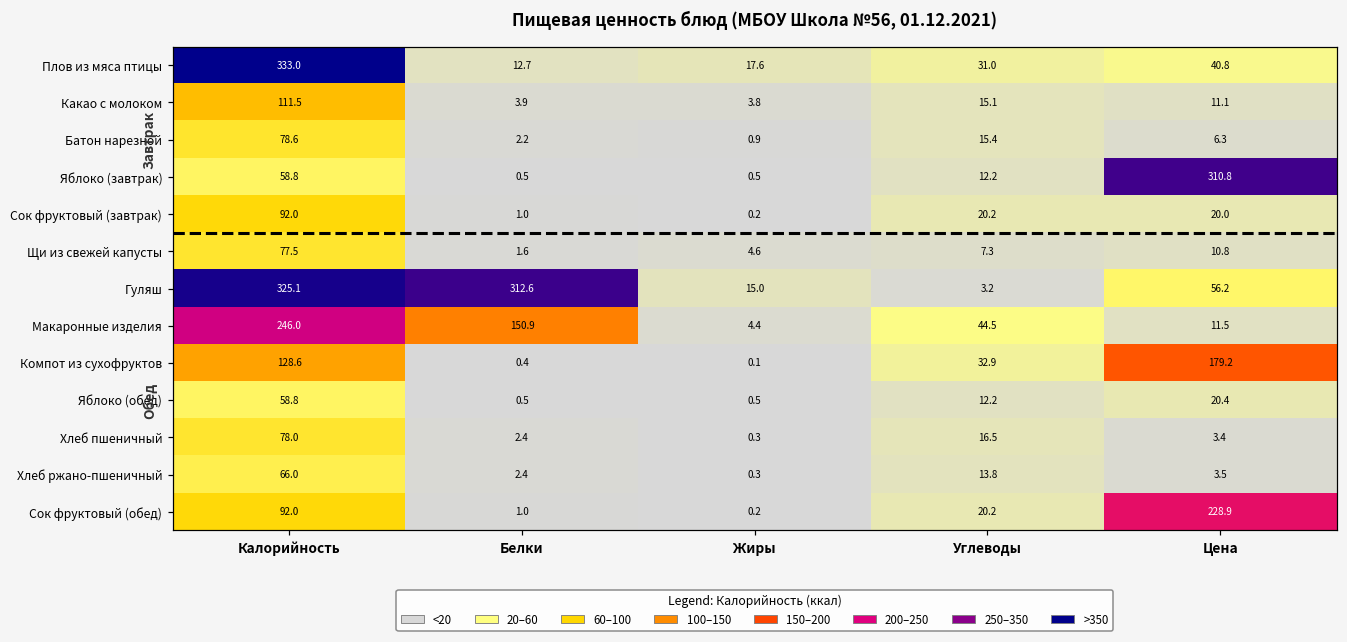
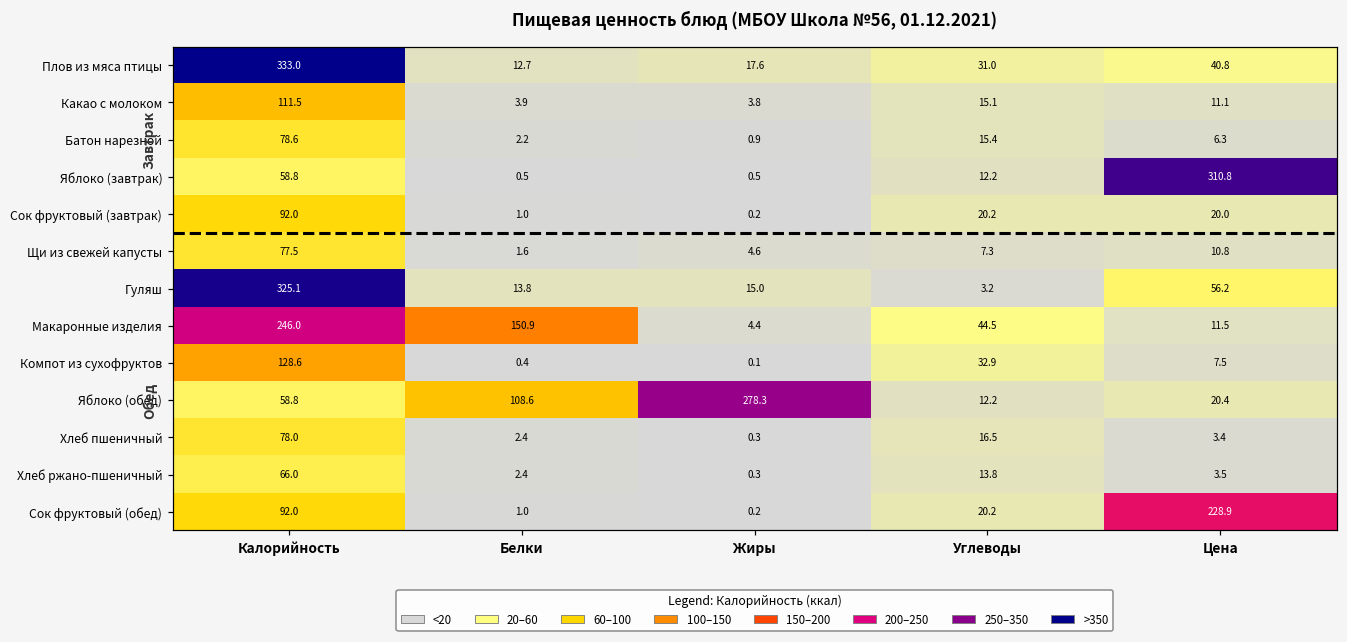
  {
    "Плов из мяса птицы": {
      "Калорийность": 333.0,
      "Белки": 12.7,
      "Жиры": 17.6,
      "Углеводы": 31.0,
      "Цена": 40.8
    },
    "Какао с молоком": {
      "Калорийность": 111.5,
      "Белки": 3.9,
      "Жиры": 3.8,
      "Углеводы": 15.1,
      "Цена": 11.1
    },
    "Батон нарезной": {
      "Калорийность": 78.6,
      "Белки": 2.2,
      "Жиры": 0.9,
      "Углеводы": 15.4,
      "Цена": 6.3
    },
    "Яблоко (завтрак)": {
      "Калорийность": 58.8,
      "Белки": 0.5,
      "Жиры": 0.5,
      "Углеводы": 12.2,
      "Цена": 310.8
    },
    "Сок фруктовый (завтрак)": {
      "Калорийность": 92.0,
      "Белки": 1.0,
      "Жиры": 0.2,
      "Углеводы": 20.2,
      "Цена": 20.0
    },
    "Щи из свежей капусты": {
      "Калорийность": 77.5,
      "Белки": 1.6,
      "Жиры": 4.6,
      "Углеводы": 7.3,
      "Цена": 10.8
    },
    "Гуляш": {
      "Калорийность": 325.1,
-     "Белки": 312.6,
+     "Белки": 13.8,
      "Жиры": 15.0,
      "Углеводы": 3.2,
      "Цена": 56.2
    },
    "Макаронные изделия": {
      "Калорийность": 246.0,
      "Белки": 150.9,
      "Жиры": 4.4,
      "Углеводы": 44.5,
      "Цена": 11.5
    },
    "Компот из сухофруктов": {
      "Калорийность": 128.6,
      "Белки": 0.4,
      "Жиры": 0.1,
      "Углеводы": 32.9,
-     "Цена": 179.2
+     "Цена": 7.5
    },
    "Яблоко (обед)": {
      "Калорийность": 58.8,
-     "Белки": 0.5,
-     "Жиры": 0.5,
+     "Белки": 108.6,
+     "Жиры": 278.3,
      "Углеводы": 12.2,
      "Цена": 20.4
    },
    "Хлеб пшеничный": {
      "Калорийность": 78.0,
      "Белки": 2.4,
      "Жиры": 0.3,
      "Углеводы": 16.5,
      "Цена": 3.4
    },
    "Хлеб ржано-пшеничный": {
      "Калорийность": 66.0,
      "Белки": 2.4,
      "Жиры": 0.3,
      "Углеводы": 13.8,
      "Цена": 3.5
    },
    "Сок фруктовый (обед)": {
      "Калорийность": 92.0,
      "Белки": 1.0,
      "Жиры": 0.2,
      "Углеводы": 20.2,
      "Цена": 228.9
    }
  }
